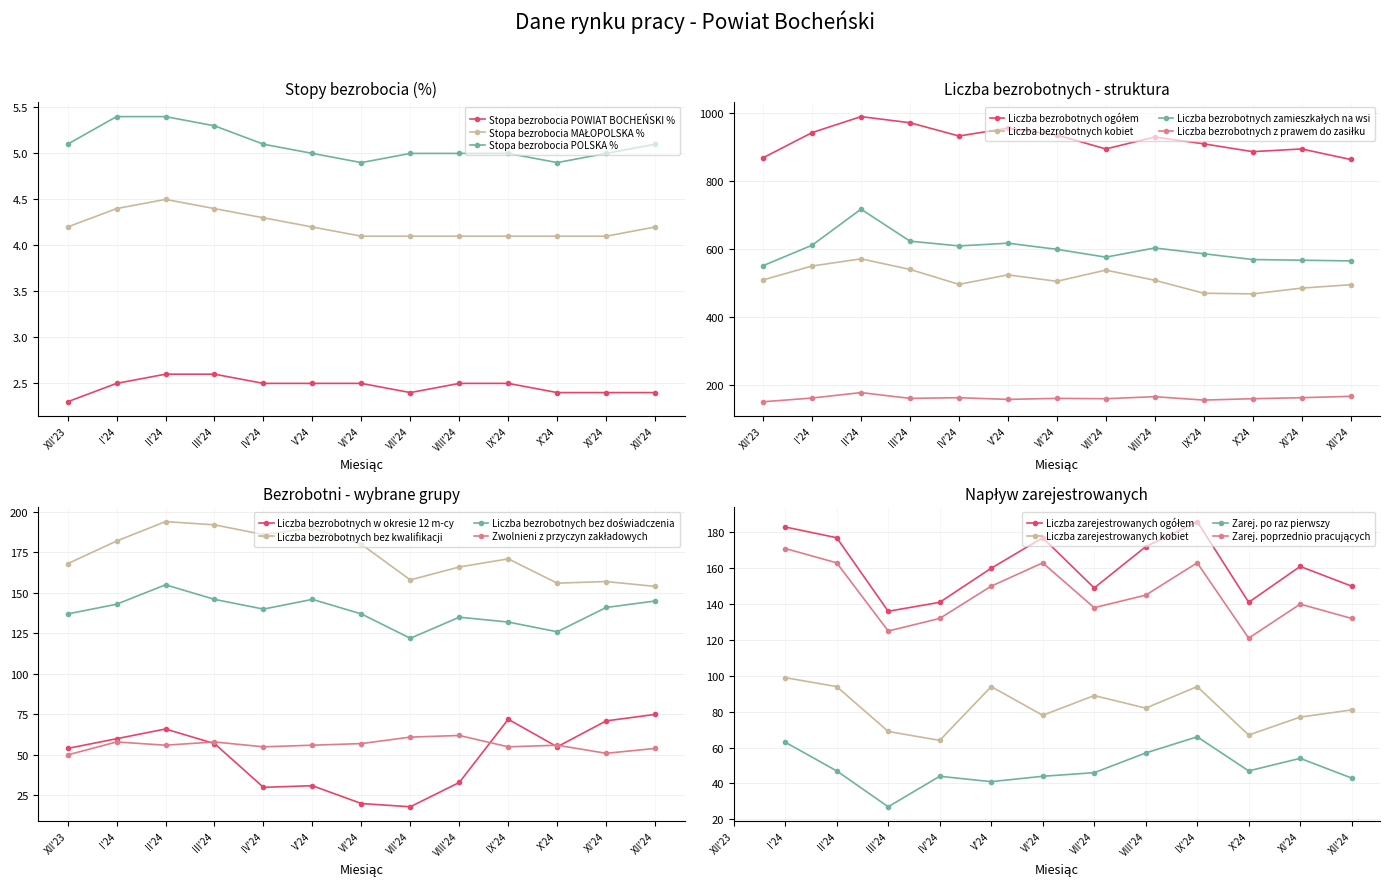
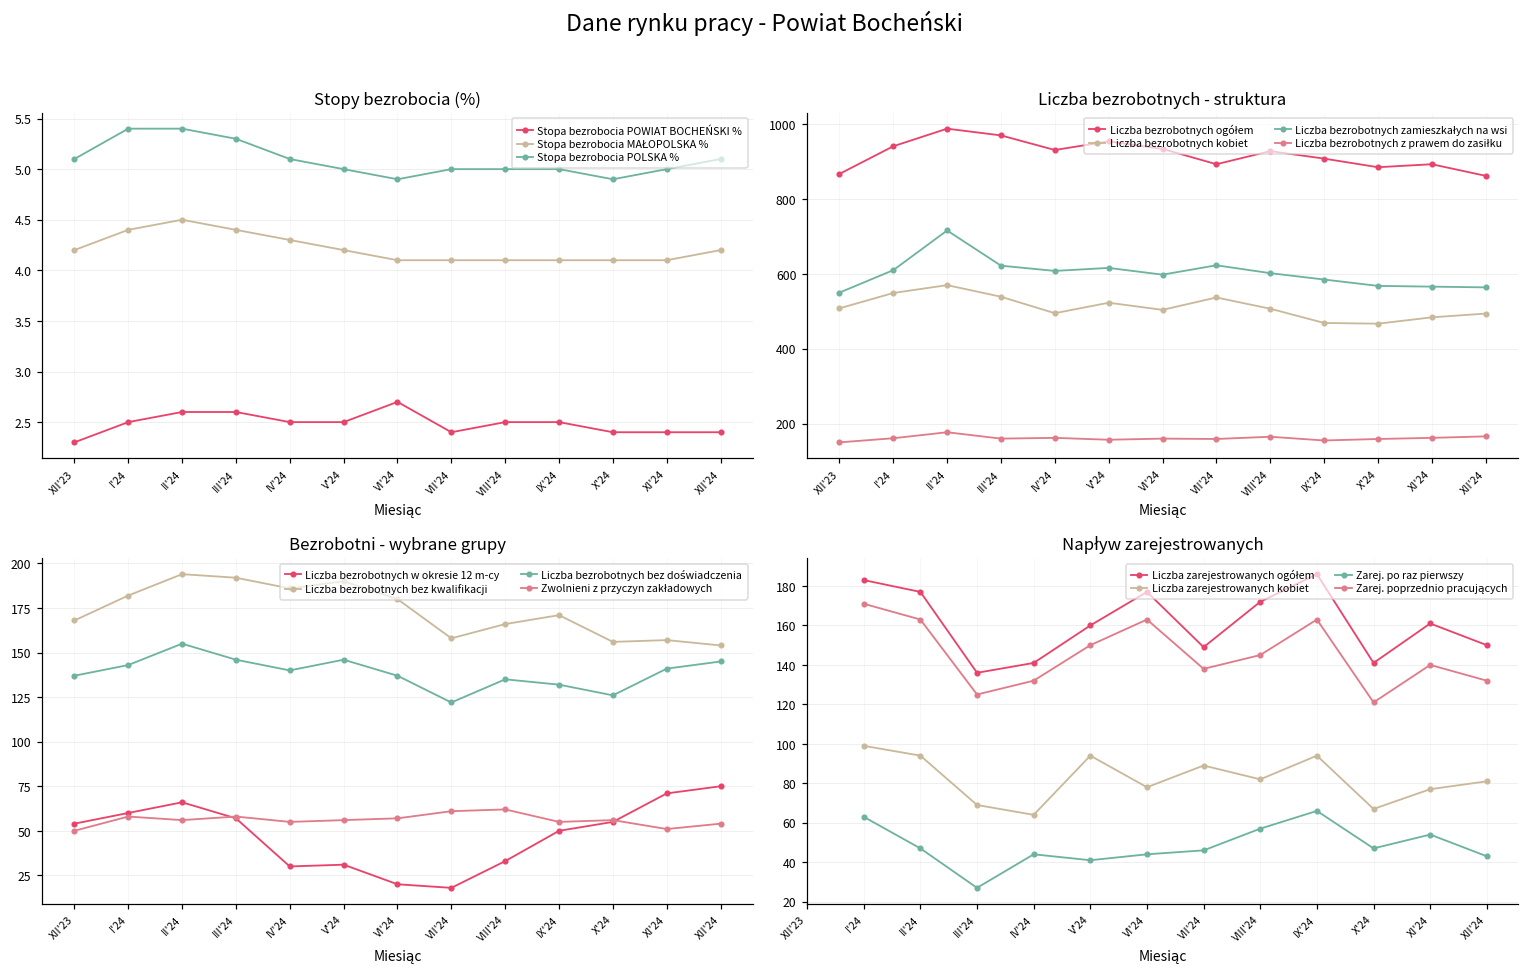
  {
    "Stopy bezrobocia (%)": {
      "Stopa bezrobocia POWIAT BOCHEŃSKI %": {
        "XII'23": 2.3,
        "I'24": 2.5,
        "II'24": 2.6,
        "III'24": 2.6,
        "IV'24": 2.5,
        "V'24": 2.5,
-       "VI'24": 2.5,
+       "VI'24": 2.7,
        "VII'24": 2.4,
        "VIII'24": 2.5,
        "IX'24": 2.5,
        "X'24": 2.4,
        "XI'24": 2.4,
        "XII'24": 2.4
      },
      "Stopa bezrobocia MAŁOPOLSKA %": {
        "XII'23": 4.2,
        "I'24": 4.4,
        "II'24": 4.5,
        "III'24": 4.4,
        "IV'24": 4.3,
        "V'24": 4.2,
        "VI'24": 4.1,
        "VII'24": 4.1,
        "VIII'24": 4.1,
        "IX'24": 4.1,
        "X'24": 4.1,
        "XI'24": 4.1,
        "XII'24": 4.2
      },
      "Stopa bezrobocia POLSKA %": {
        "XII'23": 5.1,
        "I'24": 5.4,
        "II'24": 5.4,
        "III'24": 5.3,
        "IV'24": 5.1,
        "V'24": 5.0,
        "VI'24": 4.9,
        "VII'24": 5.0,
        "VIII'24": 5.0,
        "X'24": 4.9
      }
    },
    "Liczba bezrobotnych - struktura": {
      "Liczba bezrobotnych ogółem": {
        "XII'23": 870,
        "I'24": 940,
        "II'24": 990,
        "III'24": 970,
        "IV'24": 930,
        "VII'24": 890,
        "IX'24": 910,
        "X'24": 890,
        "XI'24": 890,
        "XII'24": 860
      },
      "Liczba bezrobotnych kobiet": {
        "XII'23": 510,
        "I'24": 550,
        "II'24": 570,
        "III'24": 540,
        "IV'24": 500,
        "V'24": 520,
        "VI'24": 500,
        "VII'24": 540,
        "VIII'24": 510,
        "IX'24": 470,
        "X'24": 470,
        "XI'24": 480,
        "XII'24": 490
      },
      "Liczba bezrobotnych zamieszkałych na wsi": {
        "XII'23": 550,
        "I'24": 610,
        "II'24": 720,
        "III'24": 620,
        "IV'24": 610,
        "V'24": 620,
        "VI'24": 600,
-       "VII'24": 580,
+       "VII'24": 620,
        "VIII'24": 600,
        "IX'24": 590,
        "X'24": 570,
        "XI'24": 570,
        "XII'24": 560
      },
      "Liczba bezrobotnych z prawem do zasiłku": {
        "XII'23": 150,
        "I'24": 160,
        "II'24": 180,
        "III'24": 160,
        "IV'24": 160,
        "V'24": 160,
        "VI'24": 160,
        "VII'24": 160,
        "VIII'24": 170,
        "IX'24": 160,
        "X'24": 160,
        "XI'24": 160,
        "XII'24": 170
      }
    },
    "Bezrobotni - wybrane grupy": {
      "Liczba bezrobotnych w okresie 12 m-cy": {
        "XII'23": 54,
        "I'24": 60,
        "II'24": 66,
        "IV'24": 30,
        "V'24": 31,
        "VI'24": 20,
        "VII'24": 18,
        "VIII'24": 33,
-       "IX'24": 72,
+       "IX'24": 50,
        "XI'24": 71,
        "XII'24": 75
      },
      "Liczba bezrobotnych bez kwalifikacji": {
        "XII'23": 168,
        "I'24": 182,
        "II'24": 194,
        "III'24": 192,
        "VII'24": 158,
        "VIII'24": 166,
        "IX'24": 171,
        "X'24": 156,
        "XI'24": 157,
        "XII'24": 154
      },
      "Liczba bezrobotnych bez doświadczenia": {
        "XII'23": 137,
        "I'24": 143,
        "II'24": 155,
        "III'24": 146,
        "IV'24": 140,
        "V'24": 146,
        "VI'24": 137,
        "VII'24": 122,
        "VIII'24": 135,
        "IX'24": 132,
        "X'24": 126,
        "XI'24": 141,
        "XII'24": 145
      },
      "Zwolnieni z przyczyn zakładowych": {
        "XII'23": 50,
        "I'24": 58,
        "II'24": 56,
        "IV'24": 55,
        "V'24": 56,
        "VI'24": 57,
        "VII'24": 61,
        "VIII'24": 62,
        "IX'24": 55,
        "XI'24": 51,
        "XII'24": 54
      }
    },
    "Napływ zarejestrowanych": {
      "Liczba zarejestrowanych ogółem": {
        "I'24": 183,
        "II'24": 177,
        "III'24": 136,
        "IV'24": 141,
        "V'24": 160,
        "VII'24": 149,
        "VIII'24": 172,
        "X'24": 141,
        "XI'24": 161,
        "XII'24": 150
      },
      "Liczba zarejestrowanych kobiet": {
        "I'24": 99,
        "II'24": 94,
        "III'24": 69,
        "IV'24": 64,
        "V'24": 94,
        "VI'24": 78,
        "VII'24": 89,
        "VIII'24": 82,
        "IX'24": 94,
        "X'24": 67,
        "XI'24": 77,
        "XII'24": 81
      },
      "Zarej. po raz pierwszy": {
        "I'24": 63,
        "II'24": 47,
        "III'24": 27,
        "IV'24": 44,
        "V'24": 41,
        "VI'24": 44,
        "VII'24": 46,
        "VIII'24": 57,
        "IX'24": 66,
        "X'24": 47,
        "XI'24": 54,
        "XII'24": 43
      },
      "Zarej. poprzednio pracujących": {
        "I'24": 171,
        "II'24": 163,
        "III'24": 125,
        "IV'24": 132,
        "V'24": 150,
        "VI'24": 163,
        "VII'24": 138,
        "VIII'24": 145,
        "IX'24": 163,
        "X'24": 121,
        "XI'24": 140,
        "XII'24": 132
      }
    }
  }
